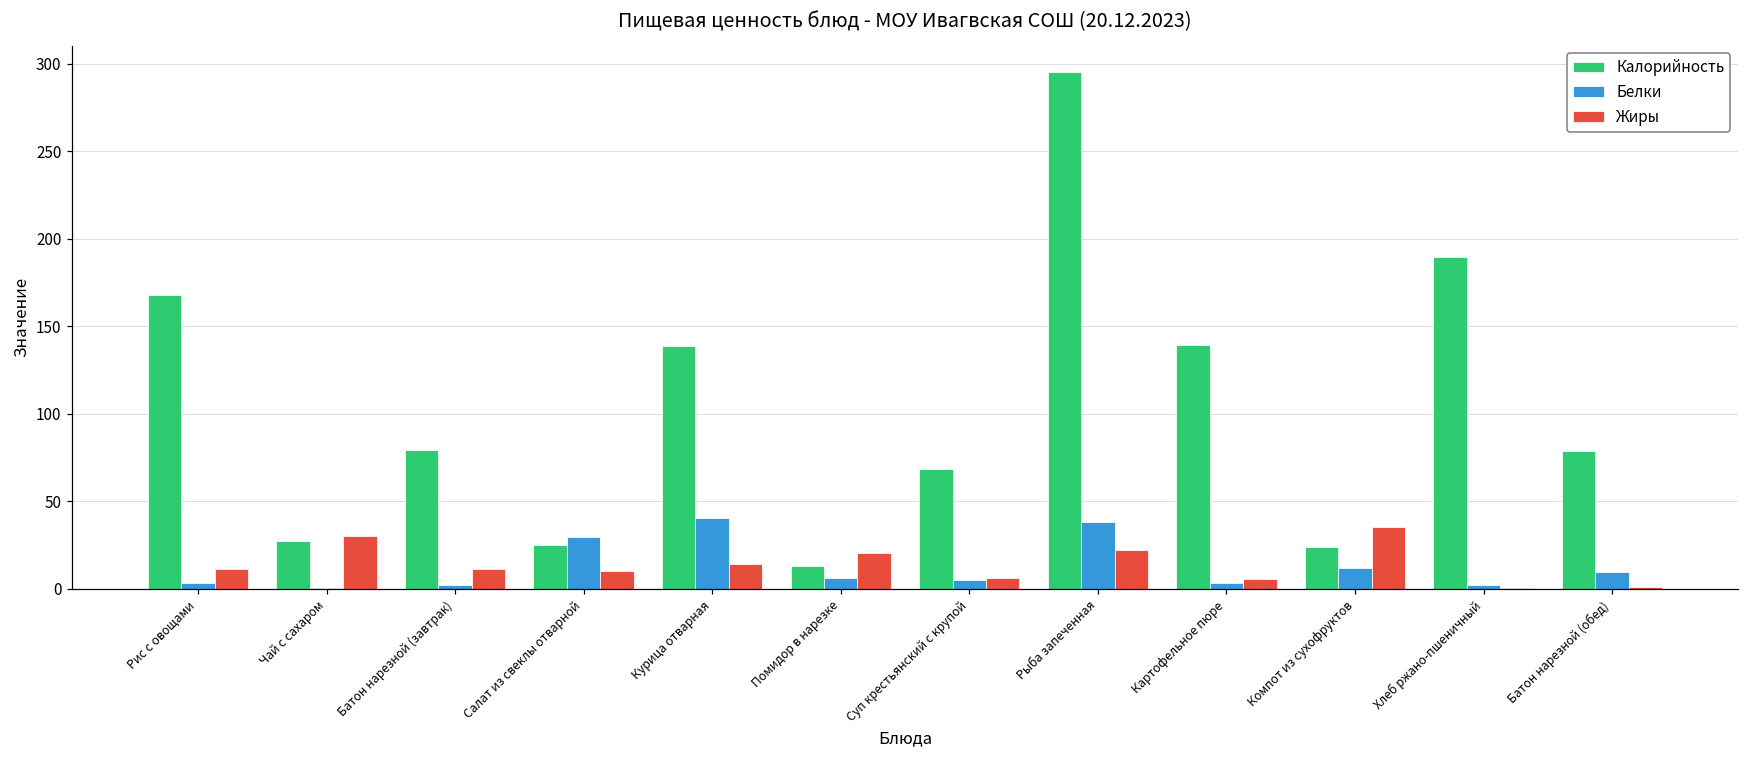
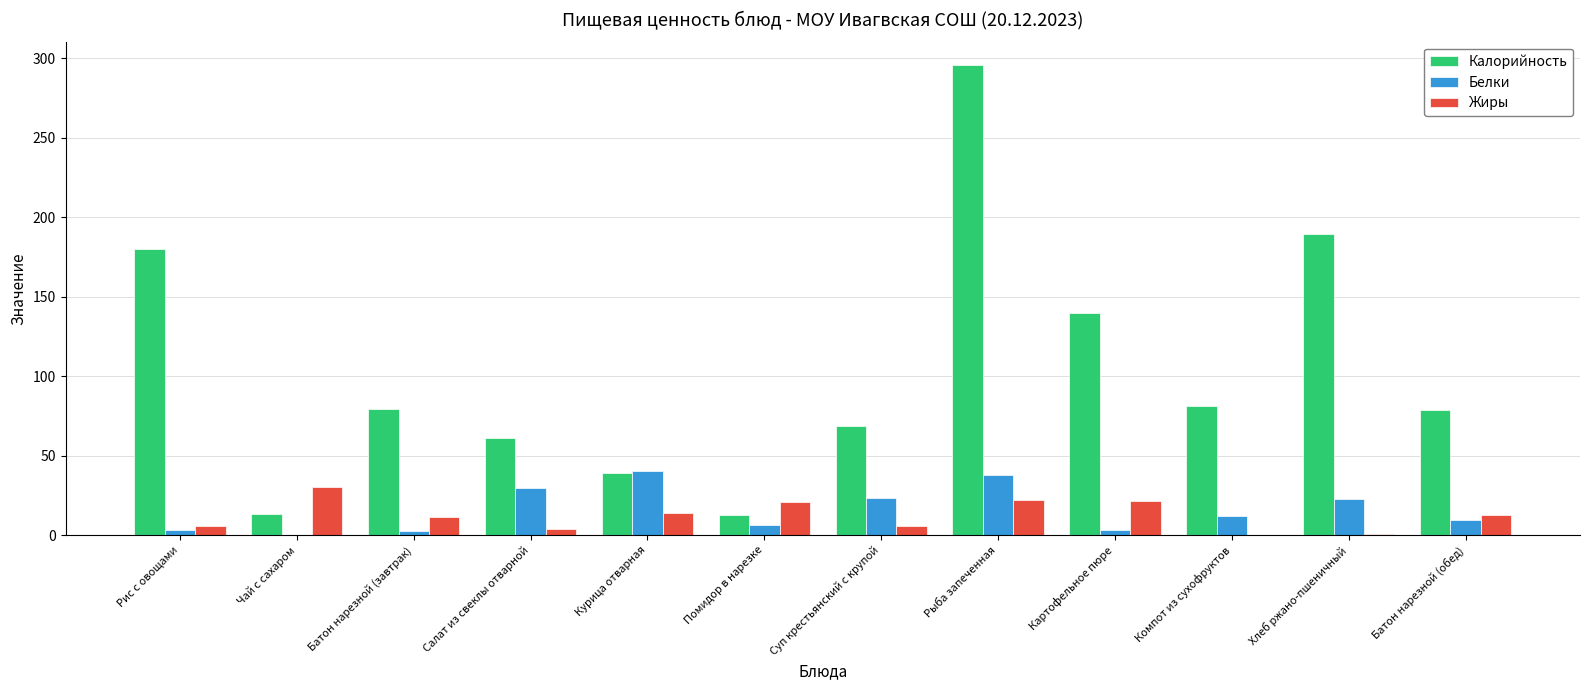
  {
    "Калорийность": {
-     "Рис с овощами": 168,
-     "Чай с сахаром": 27,
+     "Рис с овощами": 180,
+     "Чай с сахаром": 13,
      "Батон нарезной (завтрак)": 79,
-     "Салат из свеклы отварной": 25,
-     "Курица отварная": 139,
+     "Салат из свеклы отварной": 61,
+     "Курица отварная": 39,
      "Помидор в нарезке": 13,
      "Суп крестьянский с крупой": 69,
      "Рыба запеченная": 296,
      "Картофельное пюре": 139,
-     "Компот из сухофруктов": 24,
+     "Компот из сухофруктов": 81,
      "Хлеб ржано-пшеничный": 189,
      "Батон нарезной (обед)": 79
    },
    "Белки": {
      "Рис с овощами": 3,
      "Батон нарезной (завтрак)": 2,
      "Салат из свеклы отварной": 30,
      "Курица отварная": 40,
      "Помидор в нарезке": 6,
-     "Суп крестьянский с крупой": 5,
+     "Суп крестьянский с крупой": 23,
      "Рыба запеченная": 38,
      "Картофельное пюре": 3,
      "Компот из сухофруктов": 12,
-     "Хлеб ржано-пшеничный": 2,
+     "Хлеб ржано-пшеничный": 23,
      "Батон нарезной (обед)": 10
    },
    "Жиры": {
-     "Рис с овощами": 11,
+     "Рис с овощами": 6,
      "Чай с сахаром": 30,
      "Батон нарезной (завтрак)": 11,
-     "Салат из свеклы отварной": 10,
+     "Салат из свеклы отварной": 4,
      "Курица отварная": 14,
      "Помидор в нарезке": 21,
      "Суп крестьянский с крупой": 6,
      "Рыба запеченная": 22,
-     "Картофельное пюре": 5,
-     "Компот из сухофруктов": 35,
-     "Батон нарезной (обед)": 1
+     "Картофельное пюре": 21,
+     "Компот из сухофруктов": 0,
+     "Батон нарезной (обед)": 12
    }
  }
